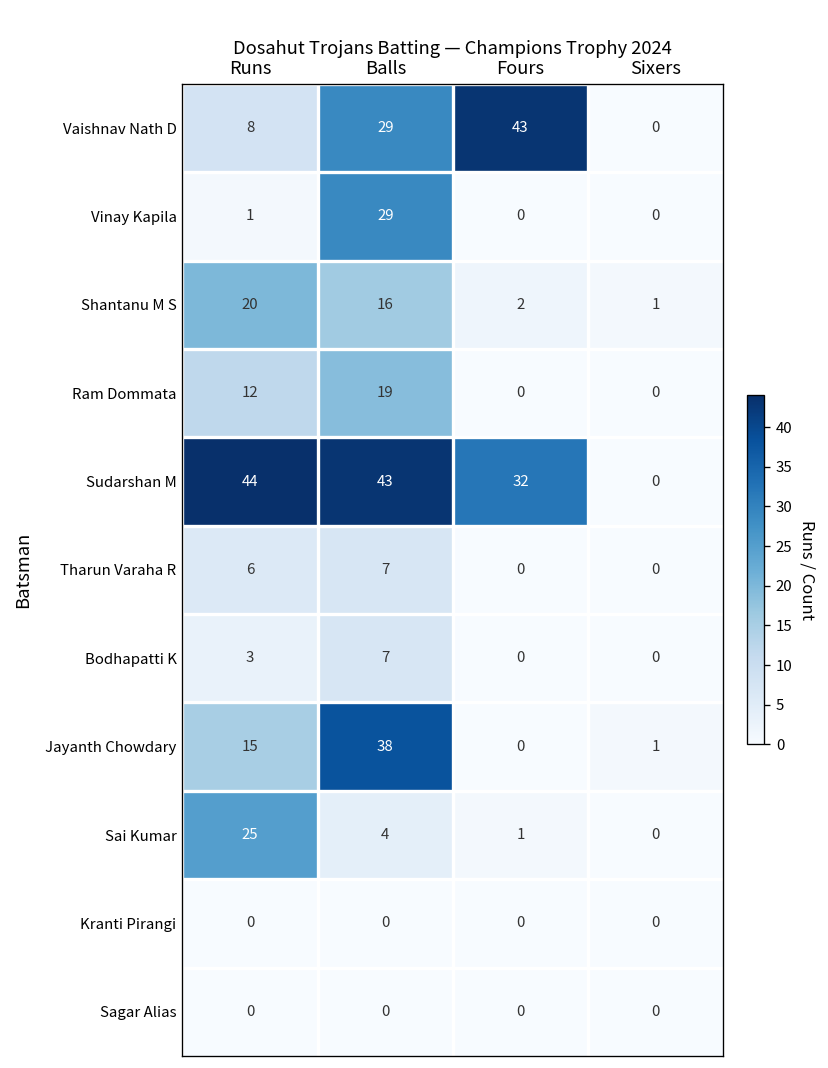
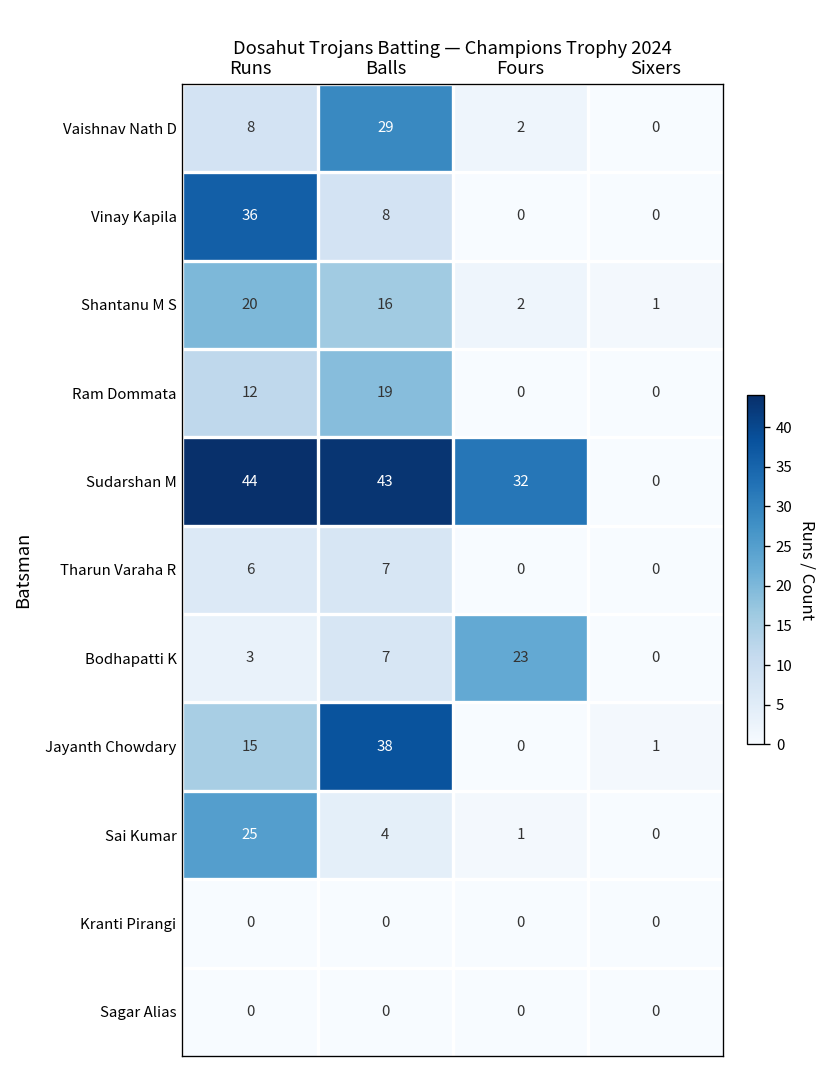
  {
    "Vaishnav Nath D": {
      "Runs": 8,
      "Balls": 29,
-     "Fours": 43,
+     "Fours": 2,
      "Sixers": 0
    },
    "Vinay Kapila": {
-     "Runs": 1,
-     "Balls": 29,
+     "Runs": 36,
+     "Balls": 8,
      "Fours": 0,
      "Sixers": 0
    },
    "Shantanu M S": {
      "Runs": 20,
      "Balls": 16,
      "Fours": 2,
      "Sixers": 1
    },
    "Ram Dommata": {
      "Runs": 12,
      "Balls": 19,
      "Fours": 0,
      "Sixers": 0
    },
    "Sudarshan M": {
      "Runs": 44,
      "Balls": 43,
      "Fours": 32,
      "Sixers": 0
    },
    "Tharun Varaha R": {
      "Runs": 6,
      "Balls": 7,
      "Fours": 0,
      "Sixers": 0
    },
    "Bodhapatti K": {
      "Runs": 3,
      "Balls": 7,
-     "Fours": 0,
+     "Fours": 23,
      "Sixers": 0
    },
    "Jayanth Chowdary": {
      "Runs": 15,
      "Balls": 38,
      "Fours": 0,
      "Sixers": 1
    },
    "Sai Kumar": {
      "Runs": 25,
      "Balls": 4,
      "Fours": 1,
      "Sixers": 0
    },
    "Kranti Pirangi": {
      "Runs": 0,
      "Balls": 0,
      "Fours": 0,
      "Sixers": 0
    },
    "Sagar Alias": {
      "Runs": 0,
      "Balls": 0,
      "Fours": 0,
      "Sixers": 0
    }
  }
